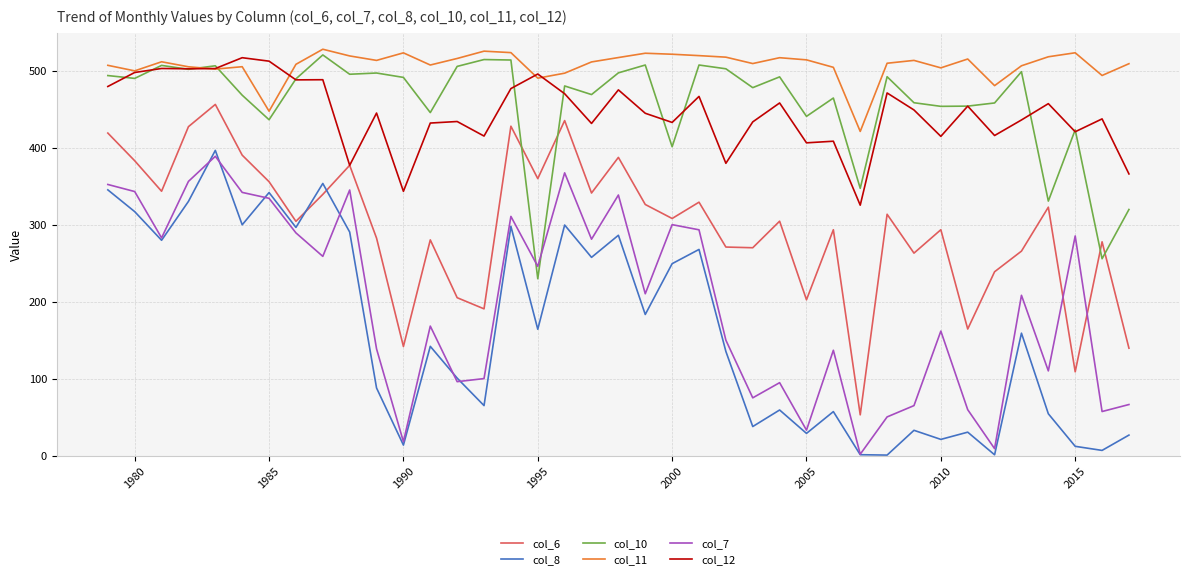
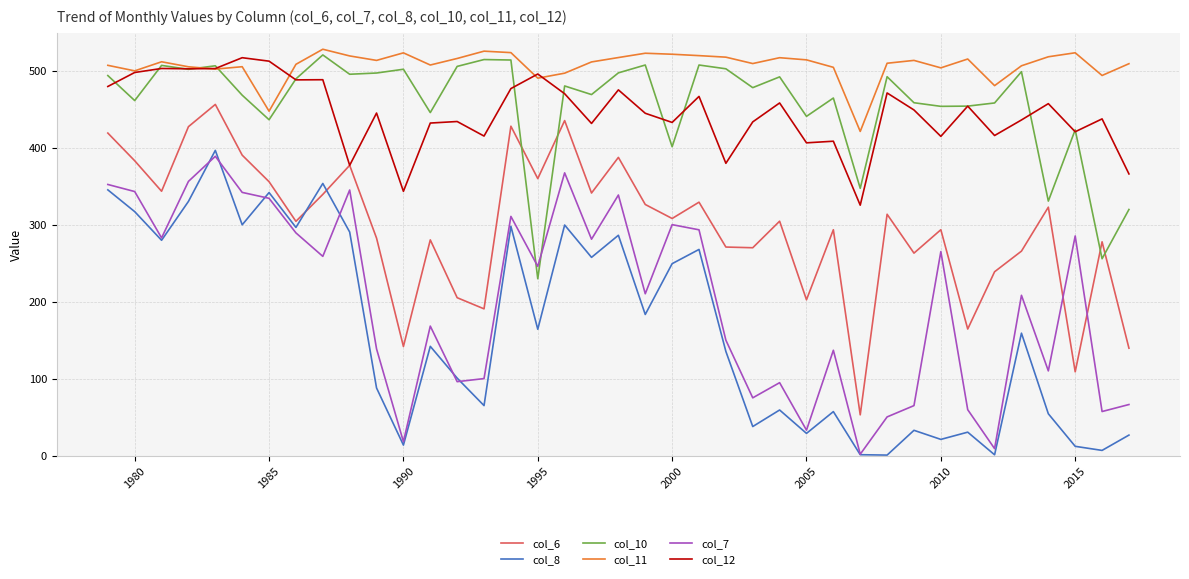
  {
    "col_8": {
      "1980": 320,
      "1985": 340,
      "1990": 10,
      "1995": 160,
      "2000": 250,
      "2005": 30,
      "2010": 20,
      "2015": 10
    },
    "col_10": {
-     "1980": 490,
+     "1980": 460,
      "1985": 440,
-     "1990": 490,
+     "1990": 500,
      "1995": 230,
      "2000": 400,
      "2005": 440,
      "2010": 450
    },
    "col_7": {
      "1980": 340,
      "1985": 330,
      "1990": 20,
      "1995": 250,
      "2000": 300,
      "2005": 30,
-     "2010": 160,
+     "2010": 270,
      "2015": 290
    },
    "col_12": {
      "1985": 510,
      "1990": 340,
      "1995": 500,
      "2000": 430,
      "2005": 410,
      "2010": 420
    }
  }
